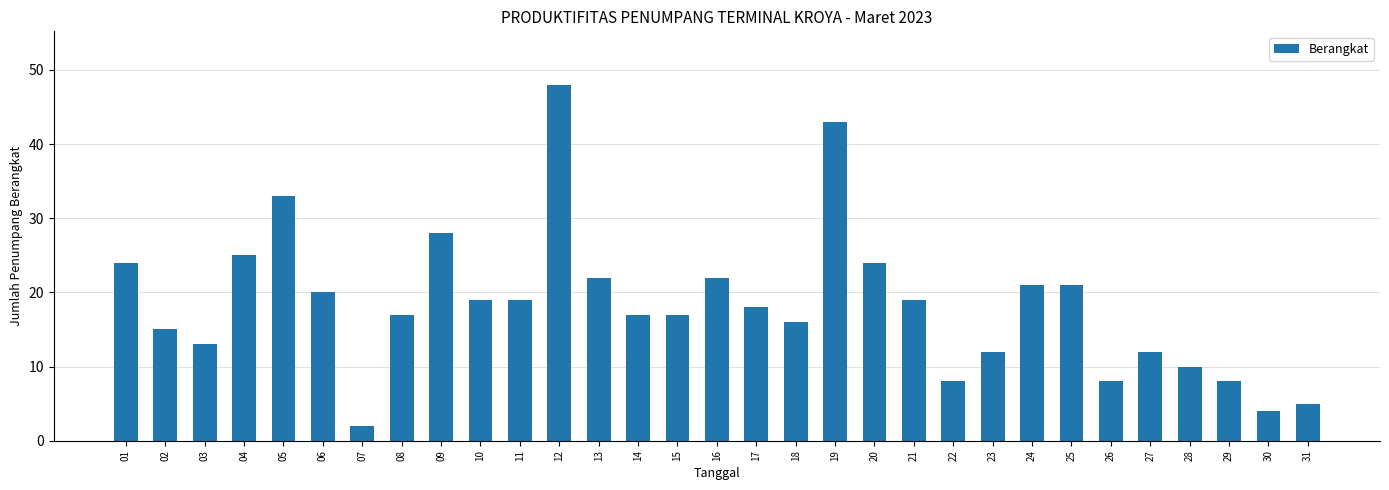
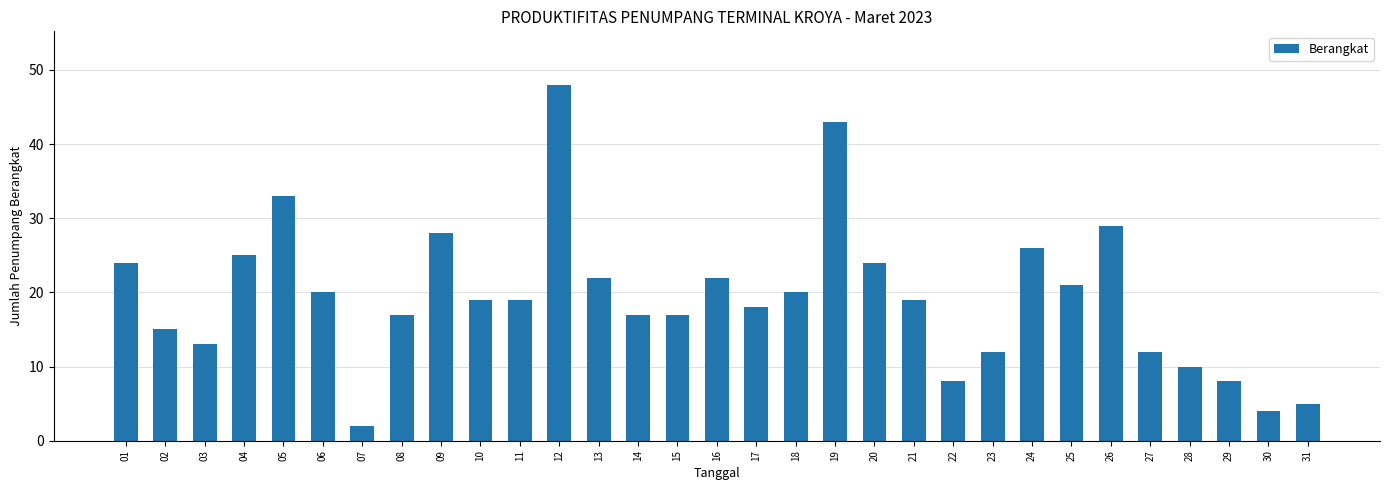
  {
    "01": 24,
    "02": 15,
    "03": 13,
    "04": 25,
    "05": 33,
    "06": 20,
    "07": 2,
    "08": 17,
    "09": 28,
    "10": 19,
    "11": 19,
    "12": 48,
    "13": 22,
    "14": 17,
    "15": 17,
    "16": 22,
    "17": 18,
-   "18": 16,
+   "18": 20,
    "19": 43,
    "20": 24,
    "21": 19,
    "22": 8,
    "23": 12,
-   "24": 21,
+   "24": 26,
    "25": 21,
-   "26": 8,
+   "26": 29,
    "27": 12,
    "28": 10,
    "29": 8,
    "30": 4,
    "31": 5
  }
